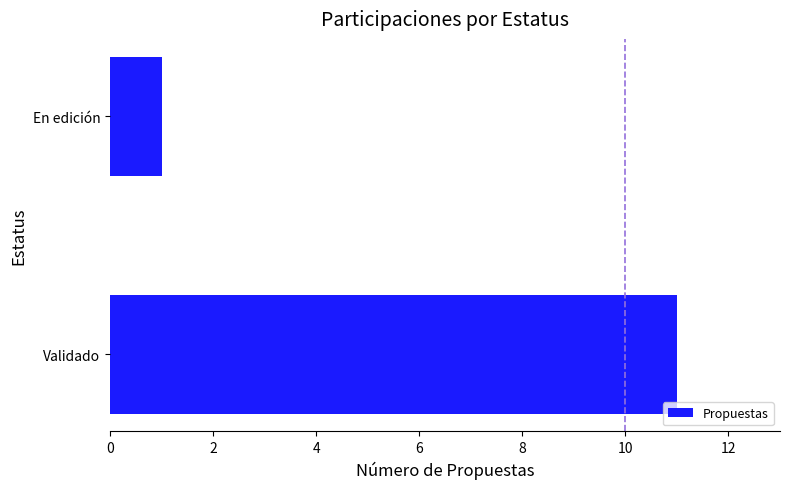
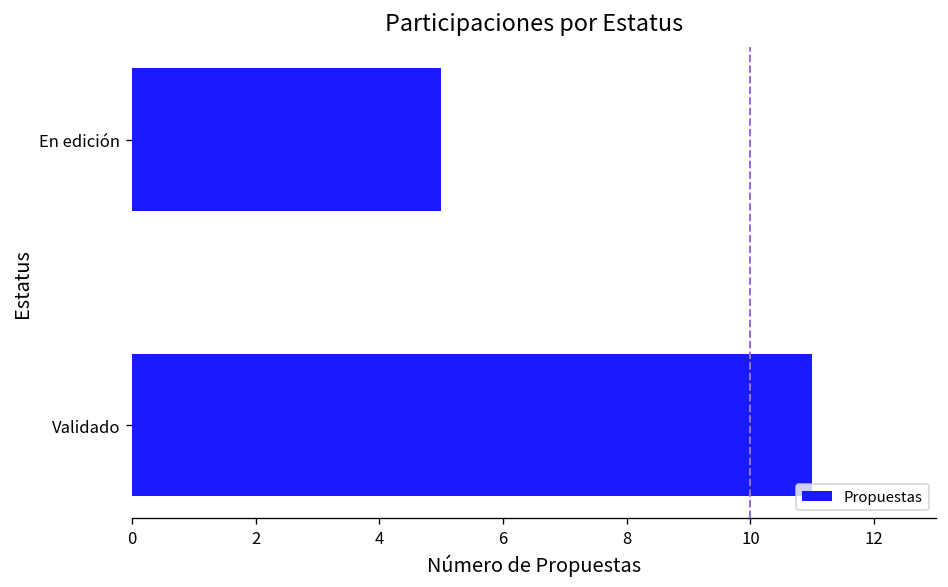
  {
-   "En edición": 1,
+   "En edición": 5,
    "Validado": 11
  }
